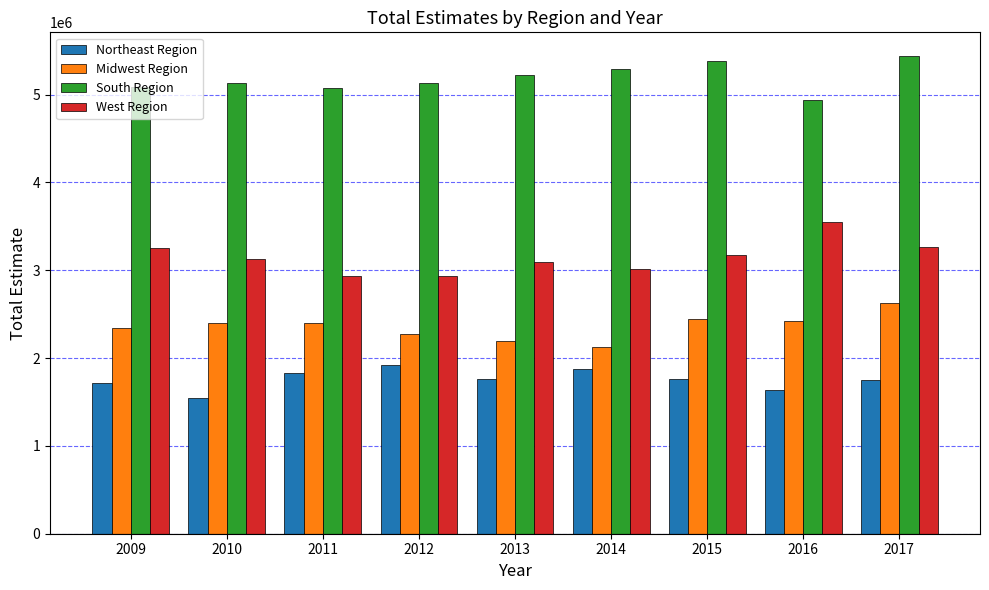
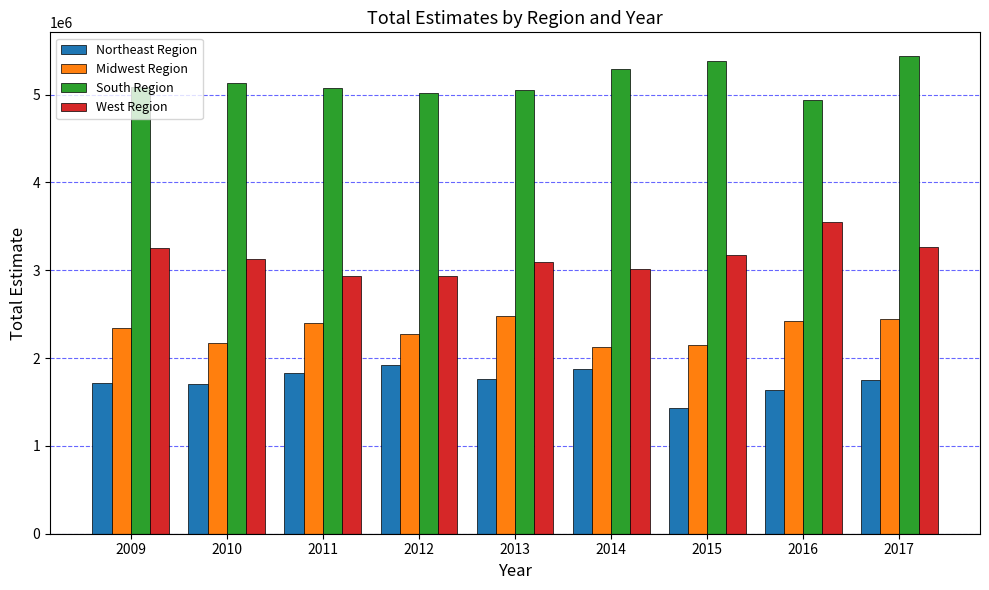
  {
    "Northeast Region": {
      "2009": 1700000,
-     "2010": 1500000,
+     "2010": 1700000,
      "2011": 1800000,
      "2012": 1900000,
      "2013": 1800000,
      "2014": 1900000,
-     "2015": 1800000,
+     "2015": 1400000,
      "2016": 1600000,
      "2017": 1700000
    },
    "Midwest Region": {
      "2009": 2300000,
-     "2010": 2400000,
+     "2010": 2200000,
      "2011": 2400000,
      "2012": 2300000,
-     "2013": 2200000,
+     "2013": 2500000,
      "2014": 2100000,
-     "2015": 2400000,
+     "2015": 2200000,
      "2016": 2400000,
-     "2017": 2600000
+     "2017": 2400000
    },
    "South Region": {
      "2010": 5100000,
      "2011": 5100000,
-     "2012": 5100000,
-     "2013": 5200000,
+     "2012": 5000000,
+     "2013": 5100000,
      "2014": 5300000,
      "2015": 5400000,
      "2016": 4900000,
      "2017": 5400000
    },
    "West Region": {
      "2009": 3300000,
      "2010": 3100000,
      "2011": 2900000,
      "2012": 2900000,
      "2013": 3100000,
      "2014": 3000000,
      "2015": 3200000,
      "2016": 3500000,
      "2017": 3300000
    }
  }
